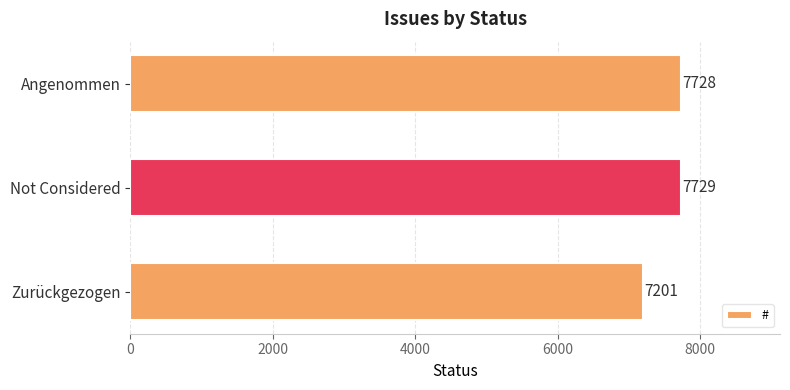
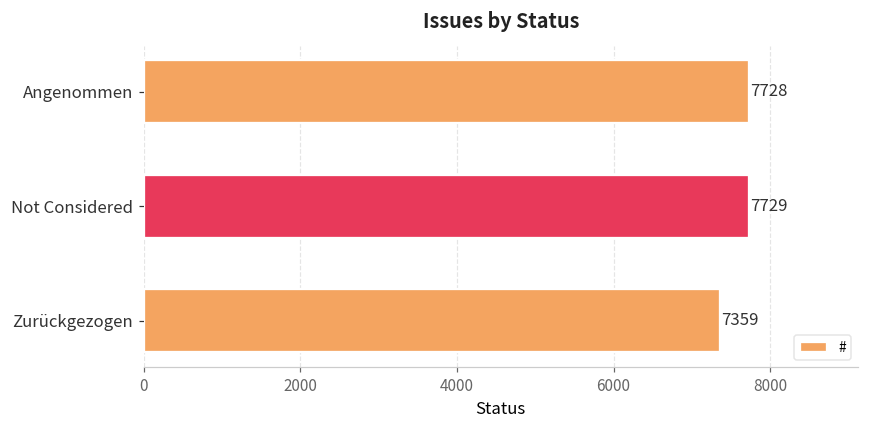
  {
    "Angenommen": 7728,
    "Not Considered": 7729,
-   "Zurückgezogen": 7201
+   "Zurückgezogen": 7359
  }
